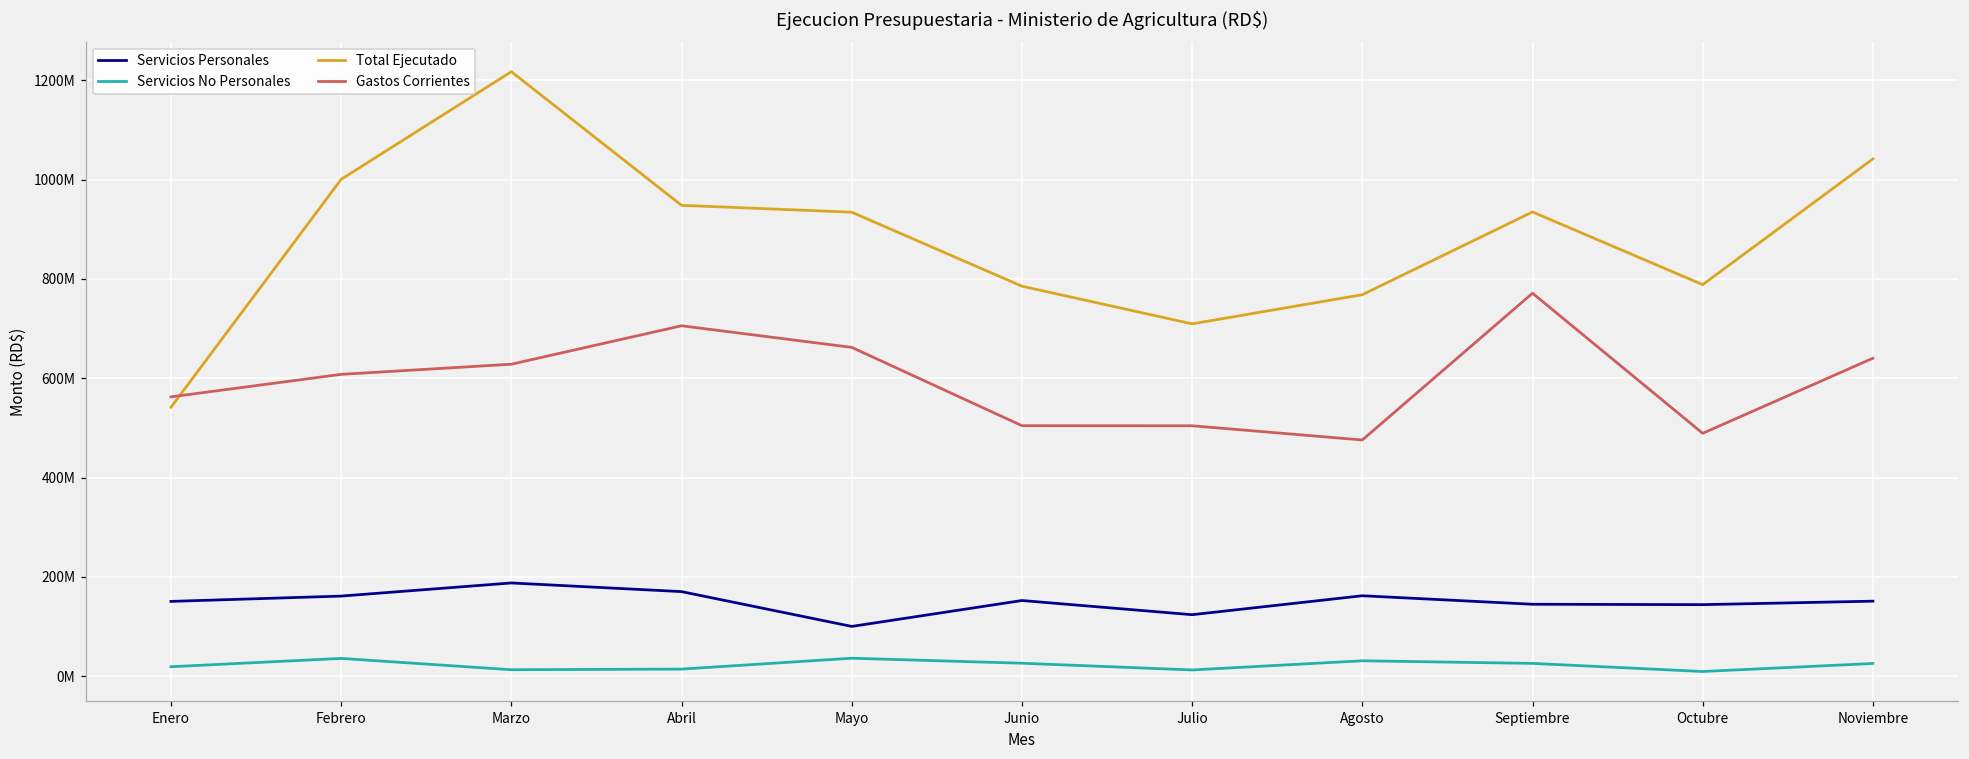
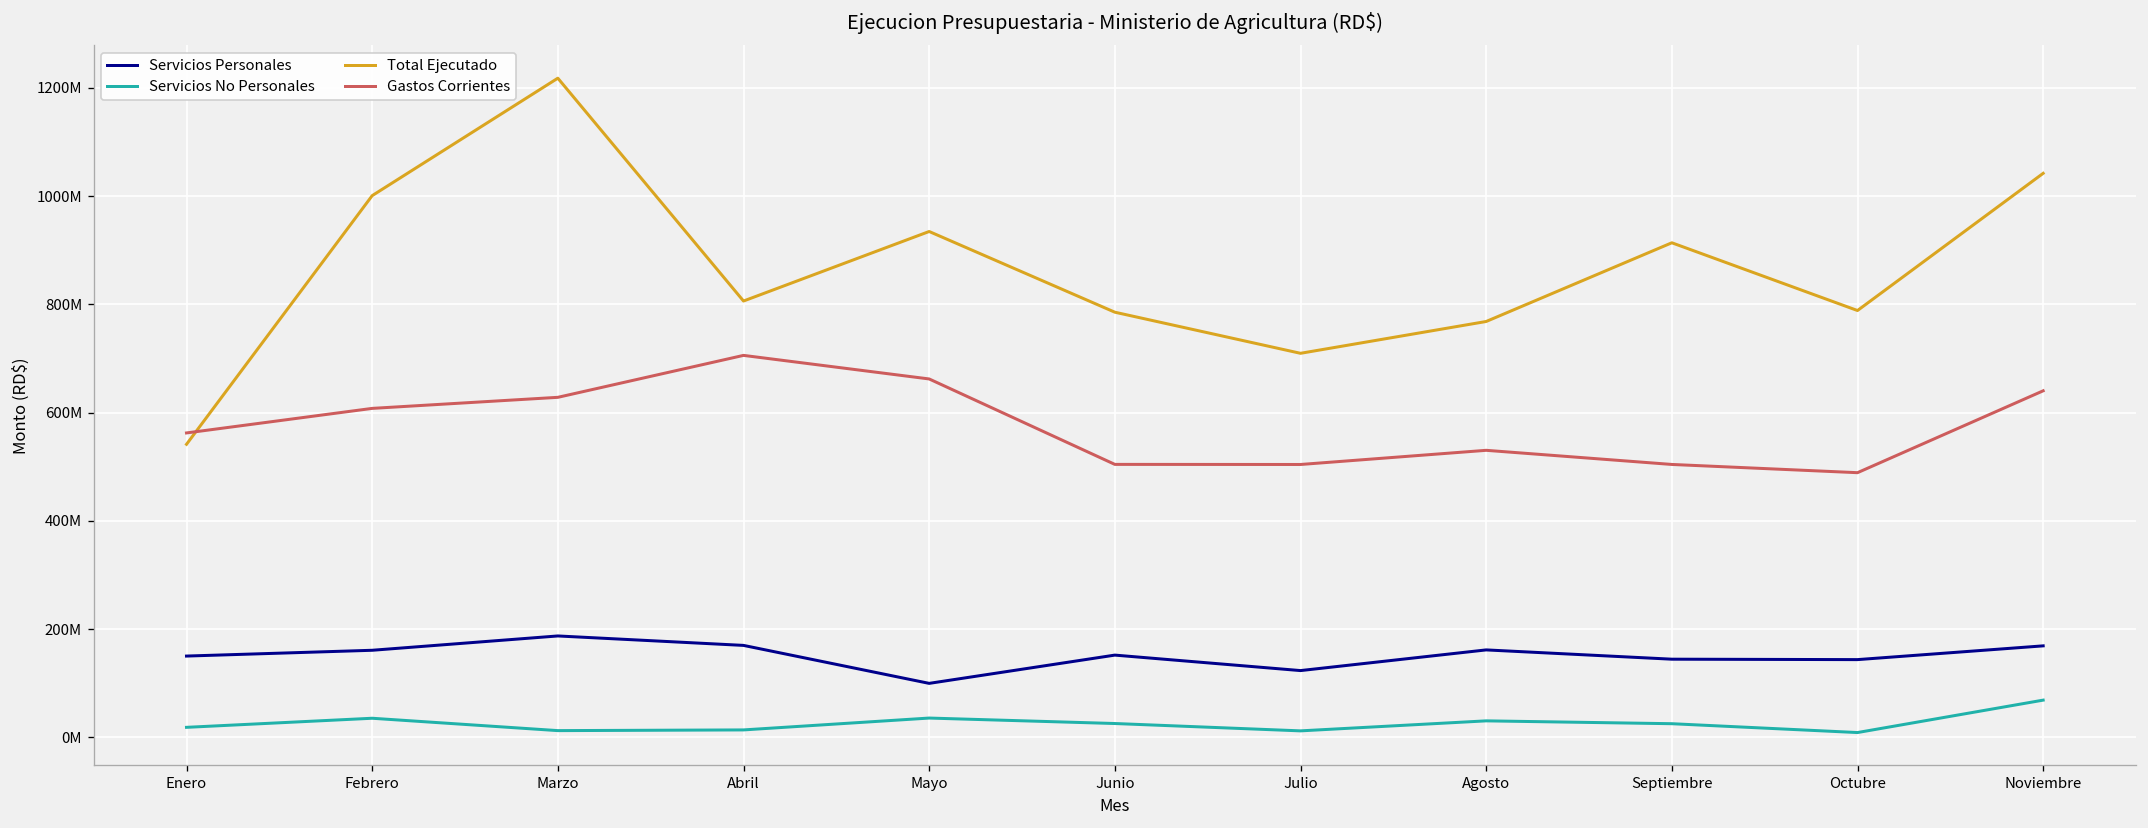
  {
    "Servicios Personales": {
      "Enero": 150000000,
      "Febrero": 160000000,
      "Marzo": 190000000,
      "Abril": 170000000,
      "Mayo": 100000000,
      "Junio": 150000000,
      "Julio": 120000000,
      "Agosto": 160000000,
      "Septiembre": 140000000,
      "Octubre": 140000000,
-     "Noviembre": 150000000
+     "Noviembre": 170000000
    },
    "Servicios No Personales": {
      "Enero": 20000000,
      "Febrero": 40000000,
      "Marzo": 10000000,
      "Abril": 10000000,
      "Mayo": 40000000,
      "Junio": 30000000,
      "Julio": 10000000,
      "Agosto": 30000000,
      "Septiembre": 30000000,
      "Octubre": 10000000,
-     "Noviembre": 30000000
+     "Noviembre": 70000000
    },
    "Total Ejecutado": {
      "Enero": 540000000,
      "Febrero": 1000000000,
      "Marzo": 1220000000,
-     "Abril": 950000000,
+     "Abril": 810000000,
      "Mayo": 930000000,
      "Junio": 790000000,
      "Julio": 710000000,
      "Agosto": 770000000,
-     "Septiembre": 940000000,
+     "Septiembre": 910000000,
      "Octubre": 790000000,
      "Noviembre": 1040000000
    },
    "Gastos Corrientes": {
      "Enero": 560000000,
      "Febrero": 610000000,
      "Marzo": 630000000,
      "Abril": 710000000,
      "Mayo": 660000000,
      "Junio": 500000000,
      "Julio": 500000000,
-     "Agosto": 480000000,
-     "Septiembre": 770000000,
+     "Agosto": 530000000,
+     "Septiembre": 500000000,
      "Octubre": 490000000,
      "Noviembre": 640000000
    }
  }
